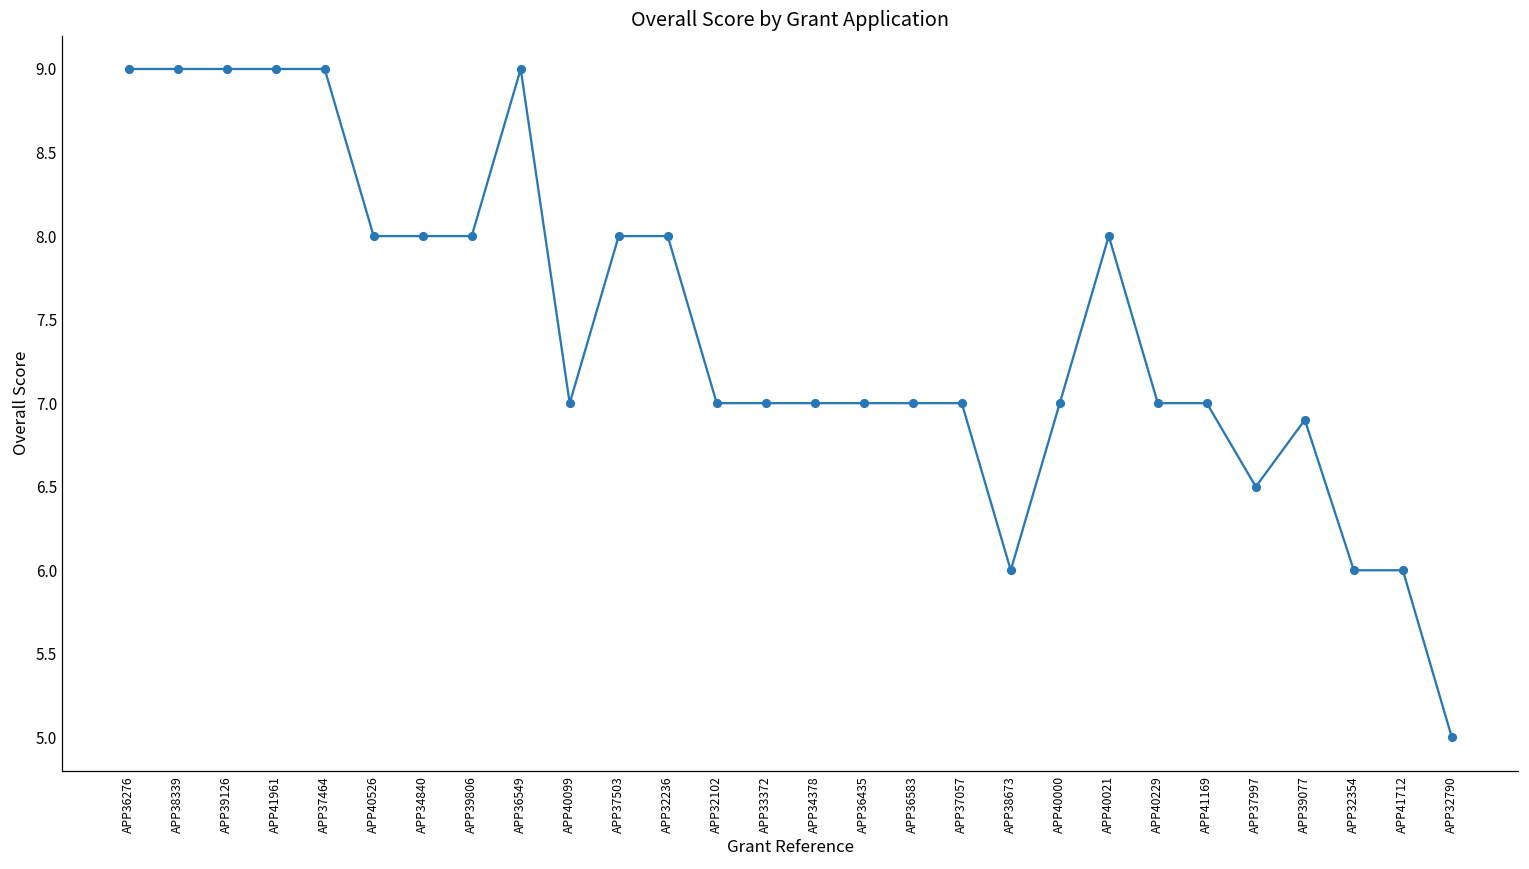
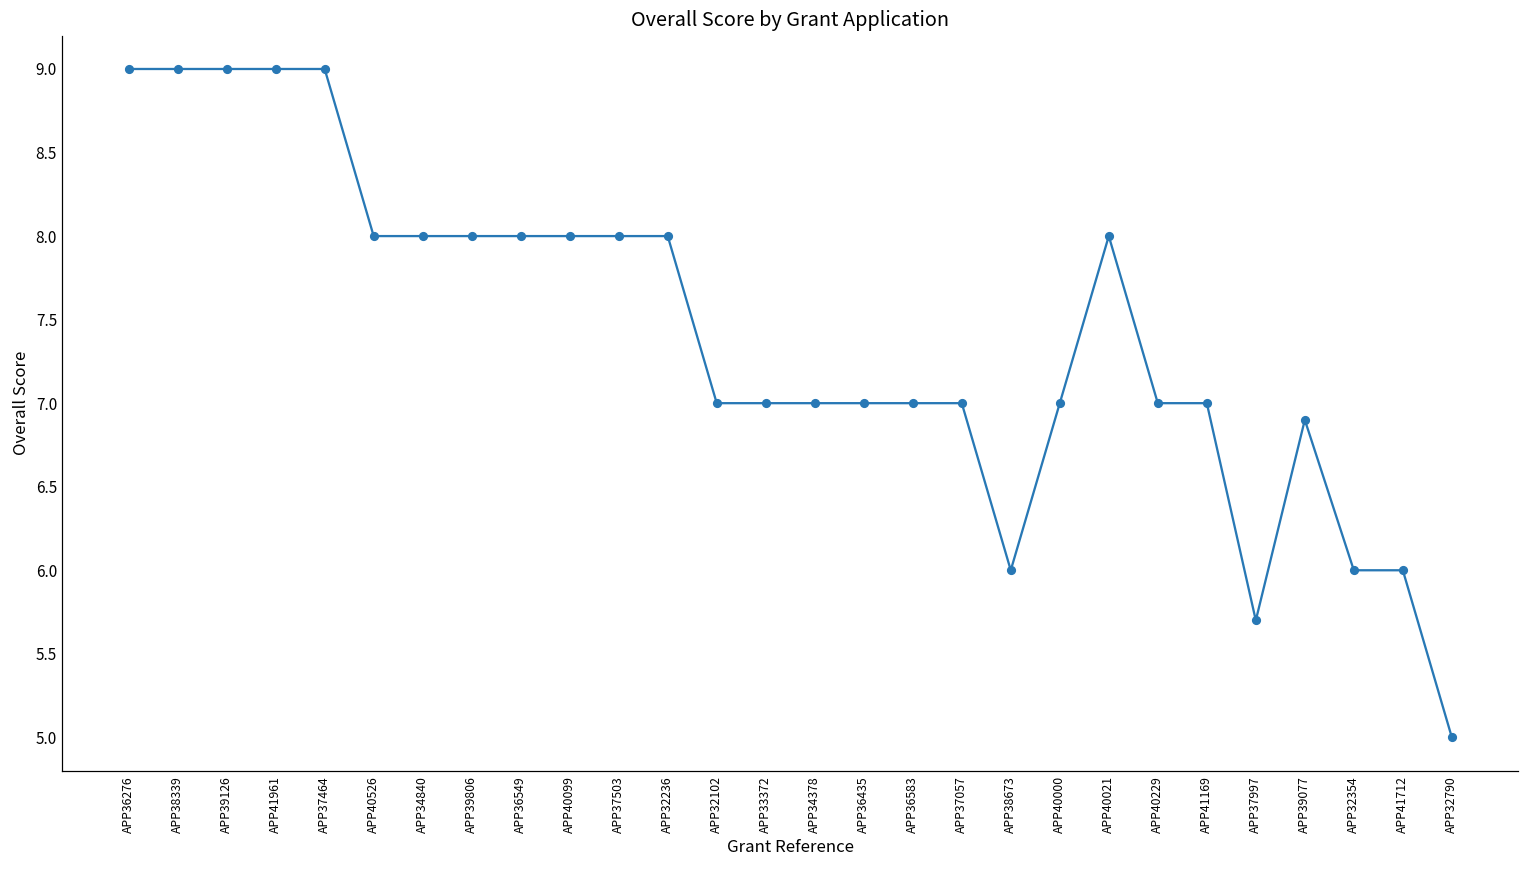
  {
    "APP36276": 9.0,
    "APP38339": 9.0,
    "APP39126": 9.0,
    "APP41961": 9.0,
    "APP37464": 9.0,
    "APP40526": 8.0,
    "APP34840": 8.0,
    "APP39806": 8.0,
-   "APP36549": 9,
-   "APP40099": 7,
+   "APP36549": 8,
+   "APP40099": 8,
    "APP37503": 8.0,
    "APP32236": 8.0,
    "APP32102": 7.0,
    "APP33372": 7.0,
    "APP34378": 7.0,
    "APP36435": 7.0,
    "APP36583": 7.0,
    "APP37057": 7.0,
    "APP38673": 6.0,
    "APP40000": 7.0,
    "APP40021": 8.0,
    "APP40229": 7.0,
    "APP41169": 7.0,
-   "APP37997": 6.5,
+   "APP37997": 5.7,
    "APP39077": 6.9,
    "APP32354": 6.0,
    "APP41712": 6.0,
    "APP32790": 5.0
  }
